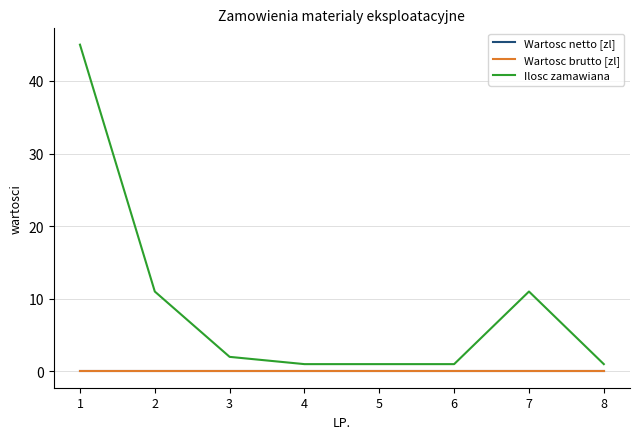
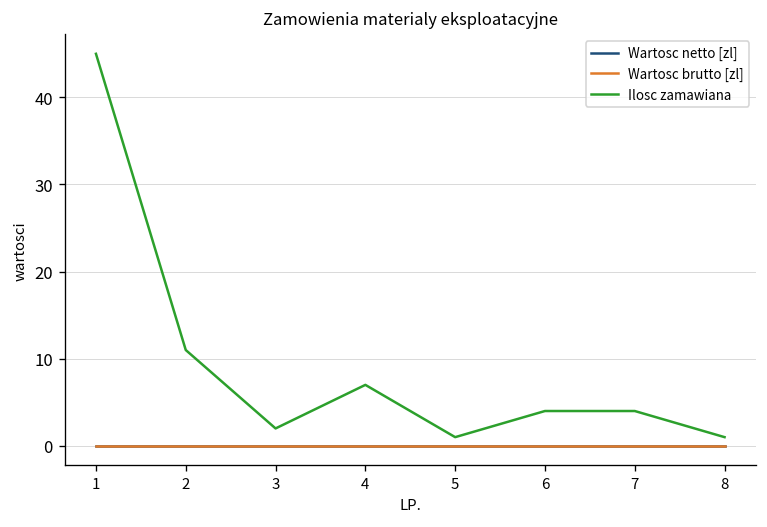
  {
    "Wartosc brutto [zl]": {
      "1": 0,
      "2": 0,
      "3": 0,
      "4": 0,
      "5": 0,
      "6": 0,
      "7": 0,
      "8": 0
    },
    "Ilosc zamawiana": {
      "1": 45,
      "2": 11,
      "3": 2,
-     "4": 1,
+     "4": 7,
      "5": 1,
-     "6": 1,
-     "7": 11,
+     "6": 4,
+     "7": 4,
      "8": 1
    }
  }
